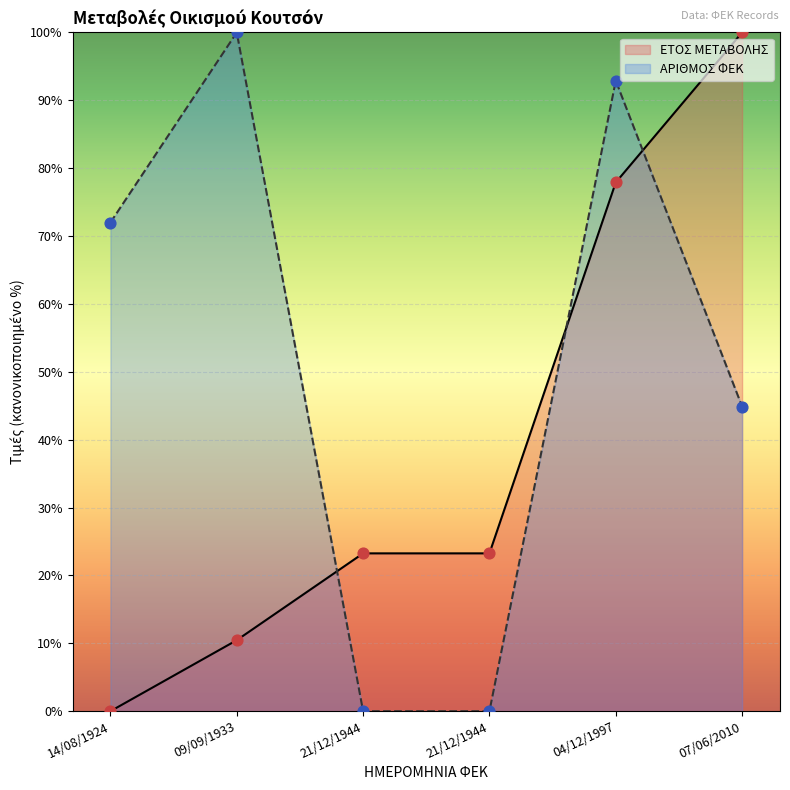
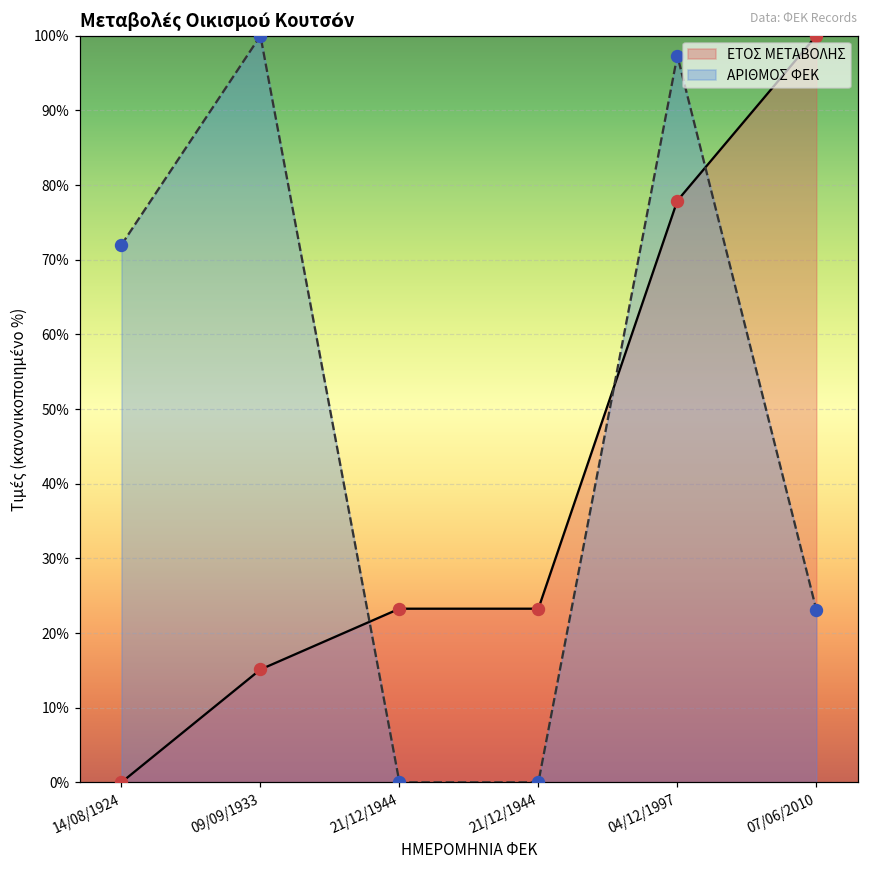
  {
    "ΕΤΟΣ ΜΕΤΑΒΟΛΗΣ": {
      "14/08/1924": "0%",
-     "09/09/1933": "10%",
+     "09/09/1933": "15%",
      "04/12/1997": "78%",
      "07/06/2010": "100%"
    },
    "ΑΡΙΘΜΟΣ ΦΕΚ": {
      "14/08/1924": "72%",
      "09/09/1933": "100%",
-     "04/12/1997": "93%",
-     "07/06/2010": "45%"
+     "04/12/1997": "97%",
+     "07/06/2010": "23%"
    }
  }
